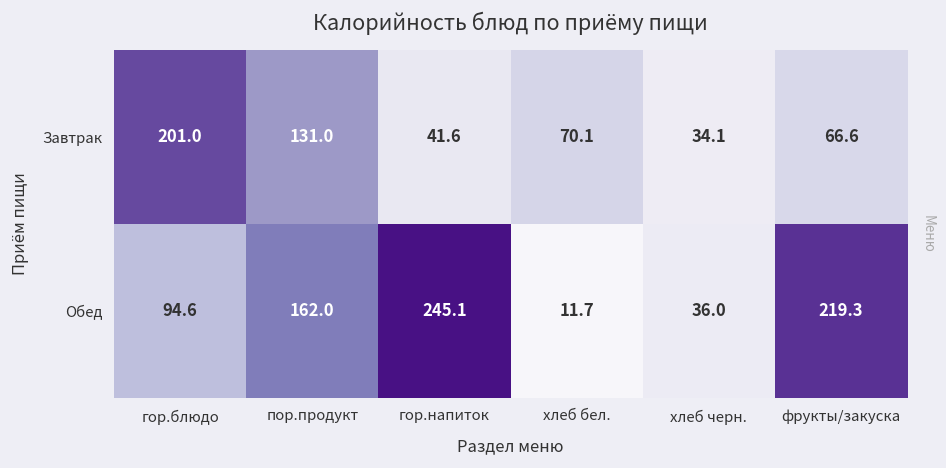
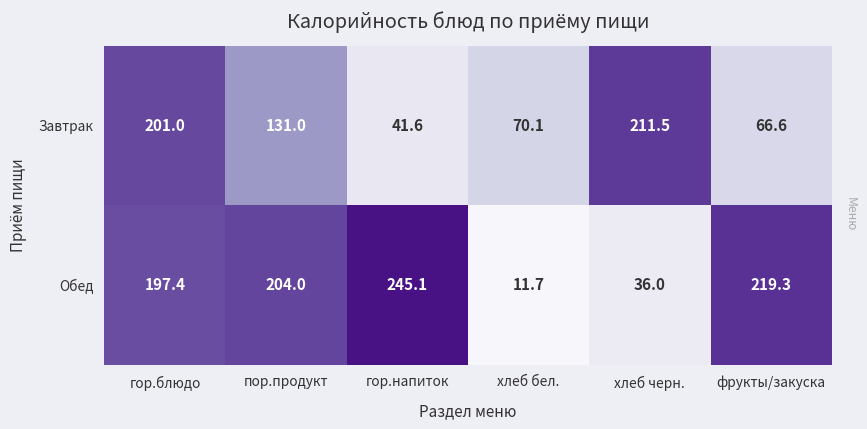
  {
    "Завтрак": {
      "гор.блюдо": 201.0,
      "пор.продукт": 131.0,
      "гор.напиток": 41.6,
      "хлеб бел.": 70.1,
-     "хлеб черн.": 34.1,
+     "хлеб черн.": 211.5,
      "фрукты/закуска": 66.6
    },
    "Обед": {
-     "гор.блюдо": 94.6,
-     "пор.продукт": 162.0,
+     "гор.блюдо": 197.4,
+     "пор.продукт": 204.0,
      "гор.напиток": 245.1,
      "хлеб бел.": 11.7,
      "хлеб черн.": 36.0,
      "фрукты/закуска": 219.3
    }
  }
